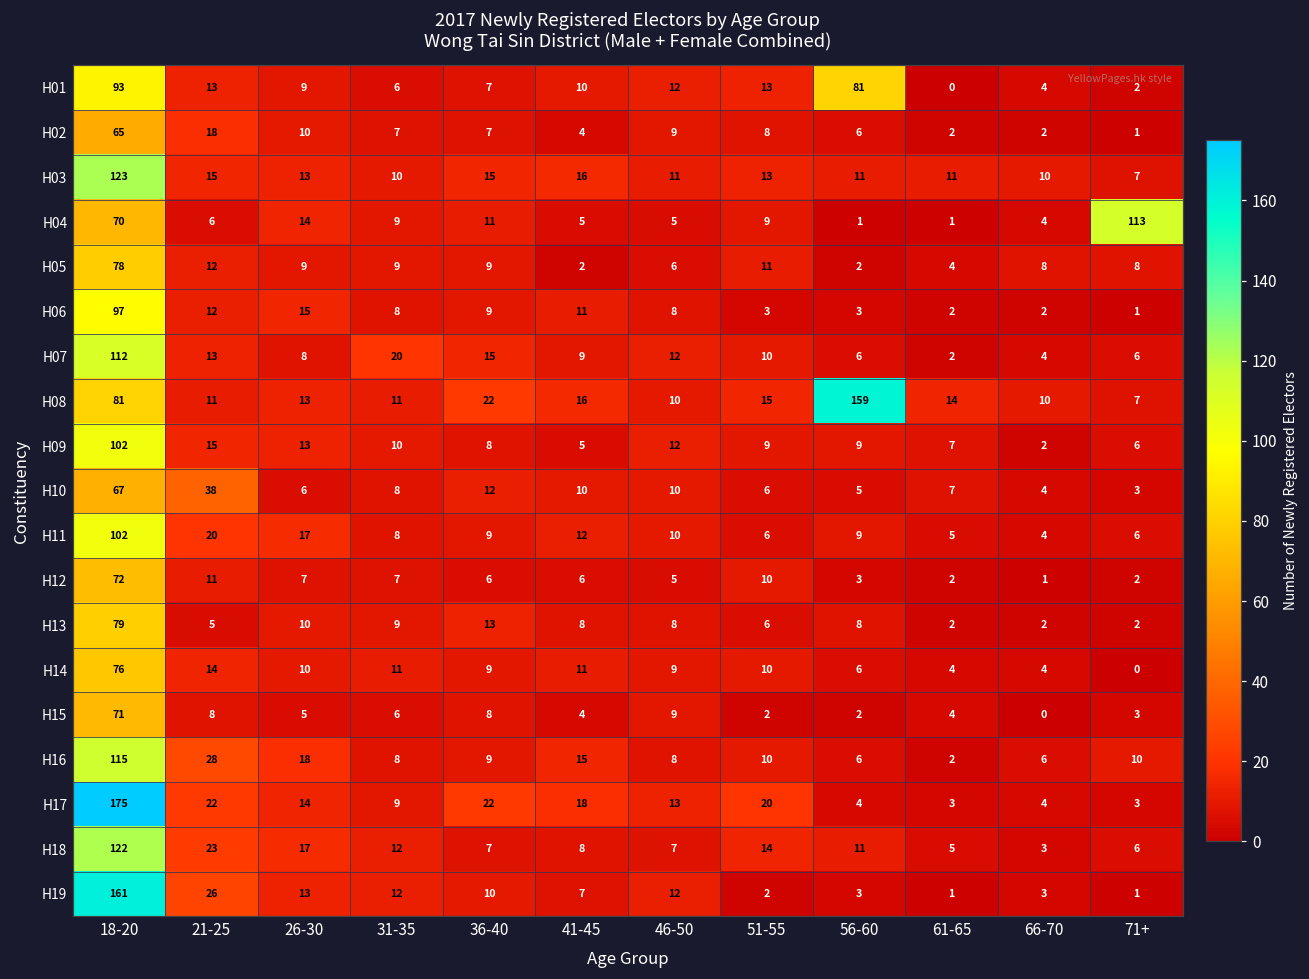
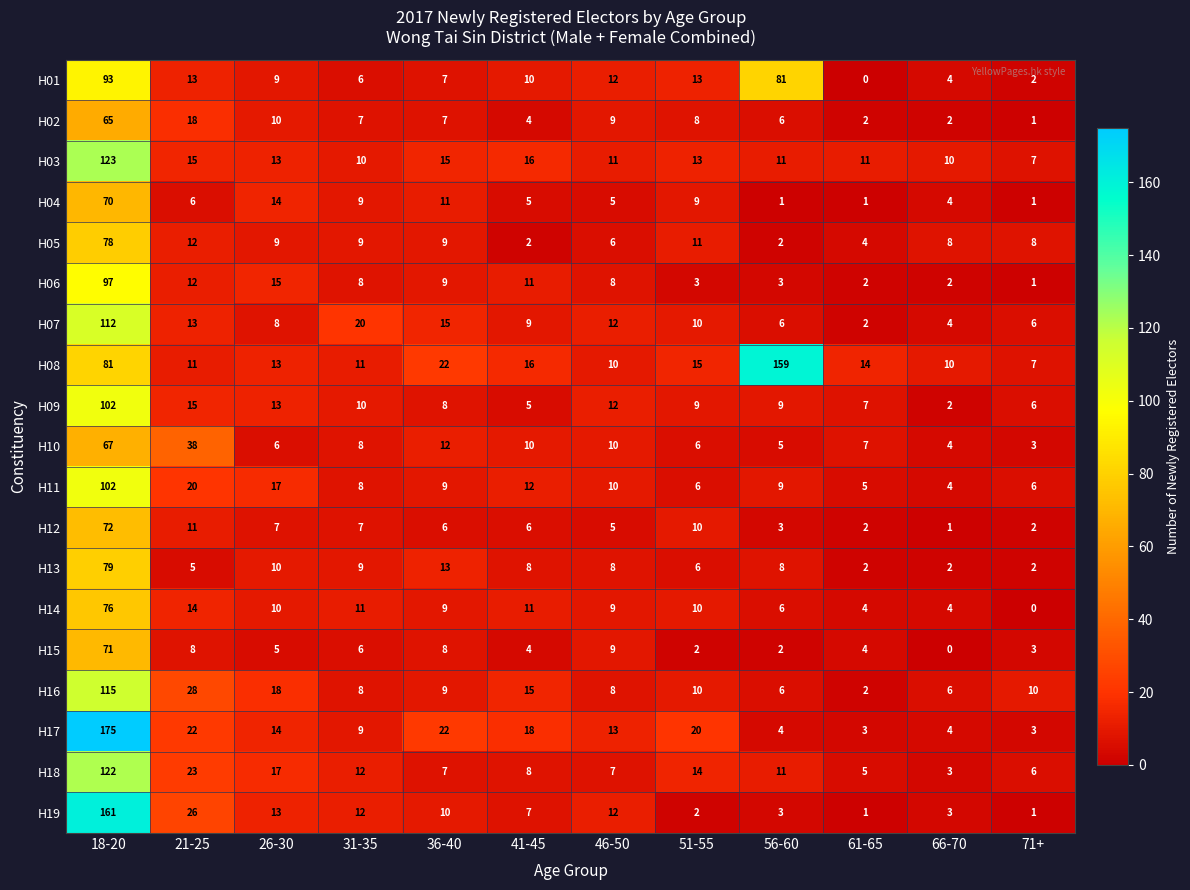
  {
    "H04": {
      "18-20": 70,
      "21-25": 6,
      "26-30": 14,
      "31-35": 9,
      "36-40": 11,
      "41-45": 5,
      "46-50": 5,
      "51-55": 9,
      "56-60": 1,
      "61-65": 1,
      "66-70": 4,
-     "71+": 113
+     "71+": 1
    }
  }
